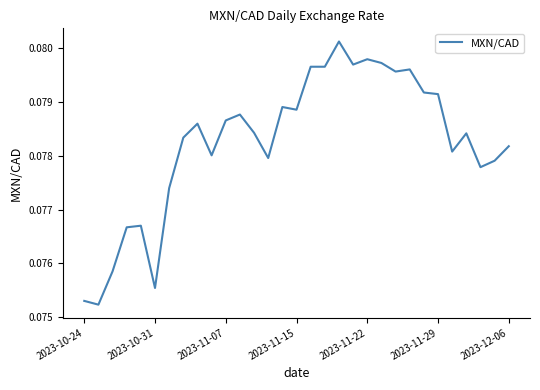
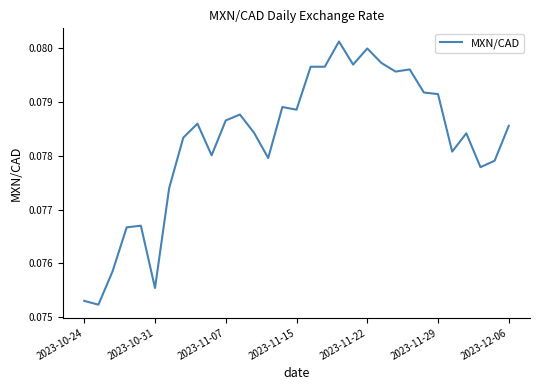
  {
    "2023-10-24": 0.0753,
    "2023-10-31": 0.0755,
    "2023-11-07": 0.0787,
    "2023-11-15": 0.0789,
-   "2023-11-22": 0.0798,
+   "2023-11-22": 0.0800,
    "2023-11-29": 0.0792,
-   "2023-12-06": 0.0782
+   "2023-12-06": 0.0786
  }
